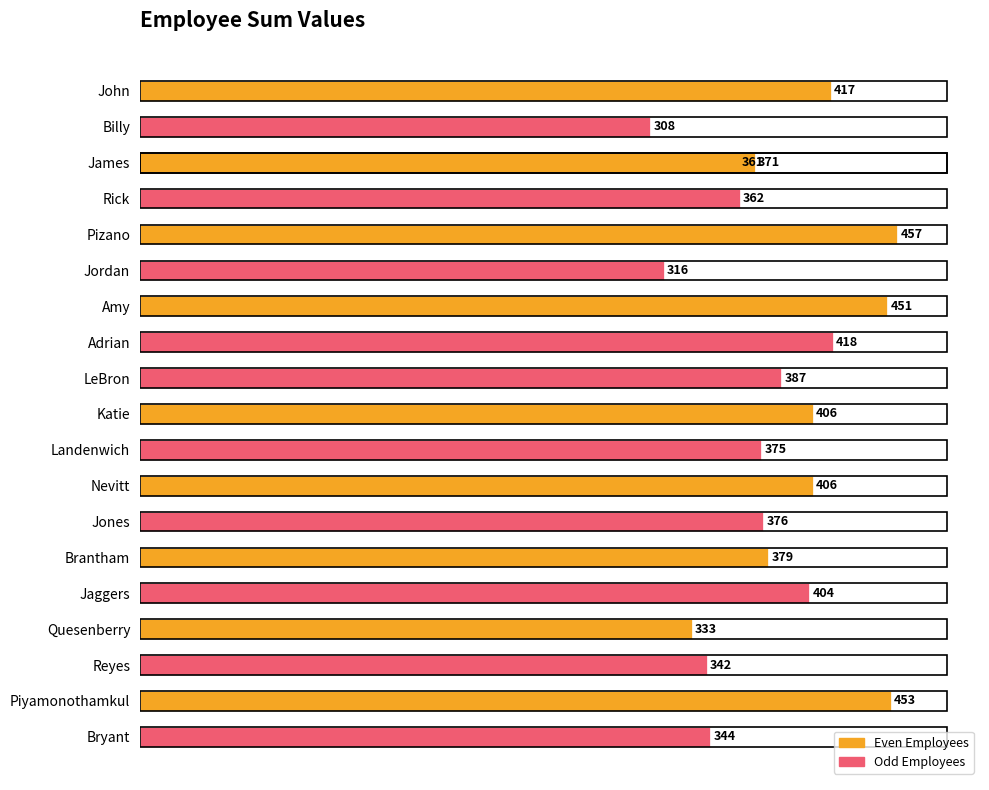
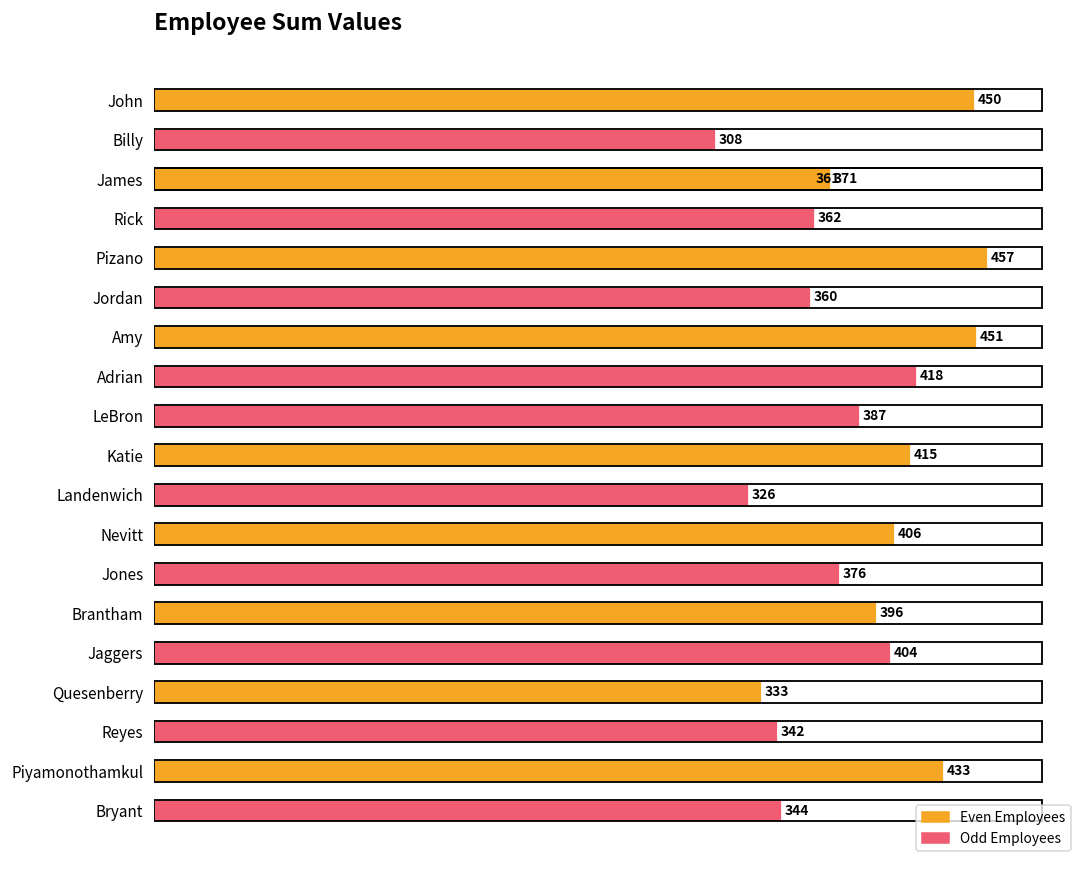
  {
-   "John": 417,
+   "John": 450,
    "Billy": 308,
    "Rick": 362,
    "Pizano": 457,
-   "Jordan": 316,
+   "Jordan": 360,
    "Amy": 451,
    "Adrian": 418,
    "LeBron": 387,
-   "Katie": 406,
-   "Landenwich": 375,
+   "Katie": 415,
+   "Landenwich": 326,
    "Nevitt": 406,
    "Jones": 376,
-   "Brantham": 379,
+   "Brantham": 396,
    "Jaggers": 404,
    "Quesenberry": 333,
    "Reyes": 342,
-   "Piyamonothamkul": 453,
+   "Piyamonothamkul": 433,
    "Bryant": 344
  }
